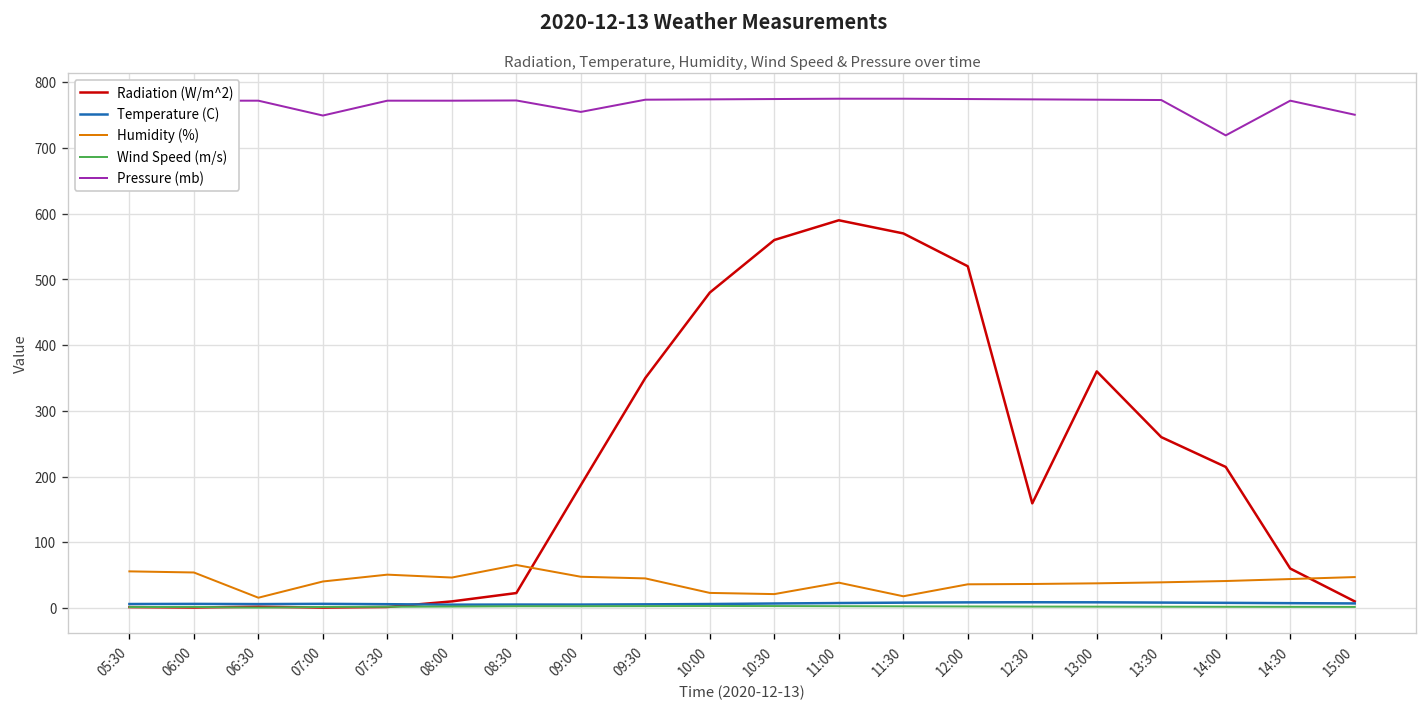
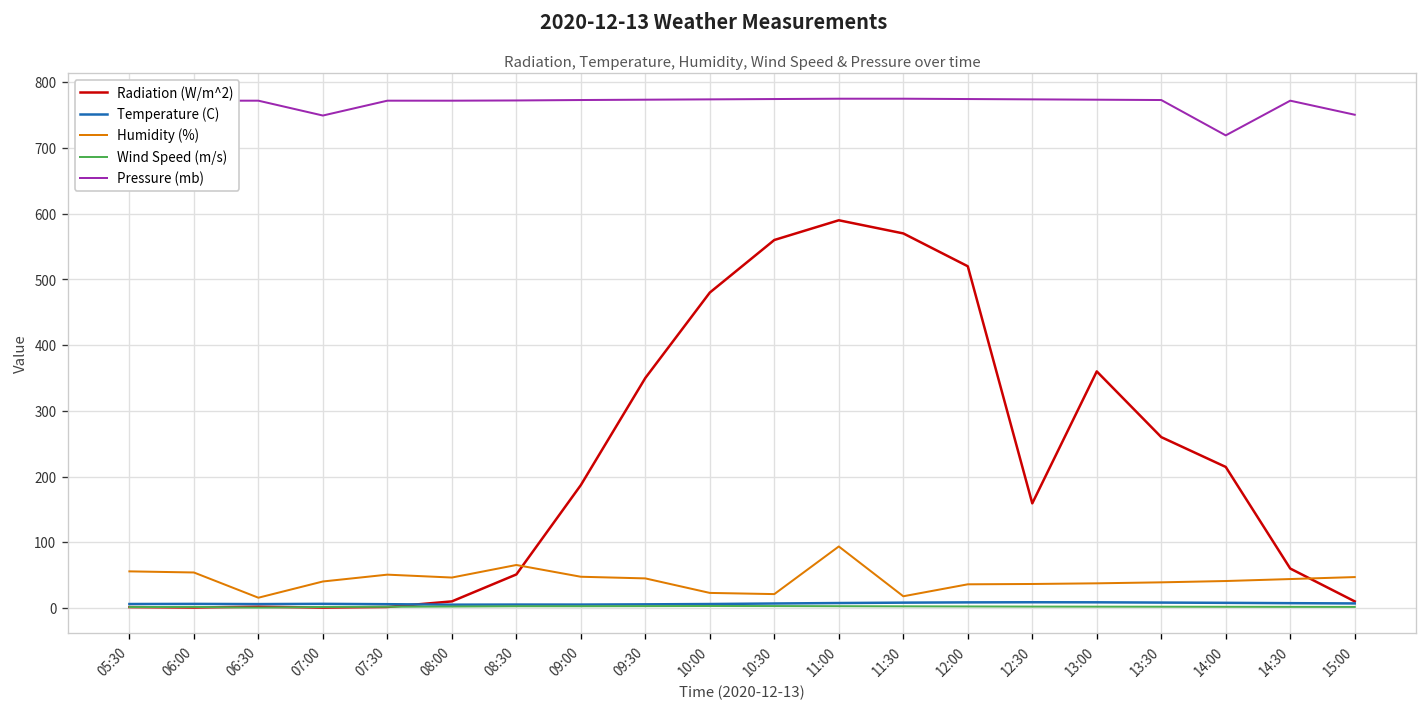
  {
    "Radiation (W/m^2)": {
      "08:00": 10,
-     "08:30": 20,
+     "08:30": 50,
      "09:00": 190,
      "09:30": 350,
      "10:00": 480,
      "10:30": 560,
      "11:00": 590,
      "11:30": 570,
      "12:00": 520,
      "12:30": 160,
      "13:00": 360,
      "13:30": 260,
      "14:00": 210,
      "14:30": 60
    },
    "Temperature (C)": {
      "06:00": 10,
      "07:00": 10,
      "11:00": 10,
      "11:30": 10,
      "12:00": 10,
      "12:30": 10,
      "13:00": 10,
      "13:30": 10,
      "14:00": 10,
      "14:30": 10
    },
    "Humidity (%)": {
      "05:30": 60,
      "06:00": 50,
      "06:30": 20,
      "07:00": 40,
      "07:30": 50,
      "08:00": 50,
      "08:30": 70,
      "09:00": 50,
      "09:30": 50,
      "10:00": 20,
      "10:30": 20,
-     "11:00": 40,
+     "11:00": 90,
      "11:30": 20,
      "12:00": 40,
      "12:30": 40,
      "13:00": 40,
      "13:30": 40,
      "14:00": 40,
      "14:30": 40,
      "15:00": 50
    },
    "Wind Speed (m/s)": {
      "11:00": 0,
      "11:30": 0,
      "12:00": 0,
      "12:30": 0,
      "13:00": 0,
      "13:30": 0,
      "14:00": 0,
      "14:30": 0,
      "15:00": 0
    },
    "Pressure (mb)": {
      "06:30": 770,
      "07:00": 750,
      "07:30": 770,
      "08:00": 770,
      "08:30": 770,
-     "09:00": 750,
+     "09:00": 770,
      "09:30": 770,
      "10:00": 770,
      "10:30": 770,
      "11:00": 780,
      "11:30": 780,
      "12:00": 770,
      "12:30": 770,
      "13:00": 770,
      "13:30": 770,
      "14:00": 720,
      "14:30": 770,
      "15:00": 750
    }
  }
